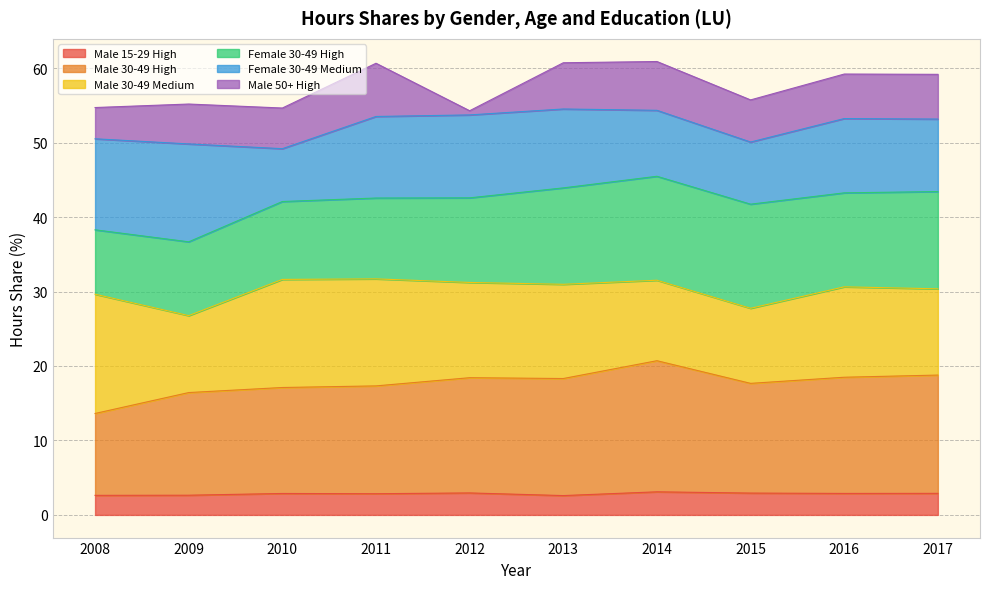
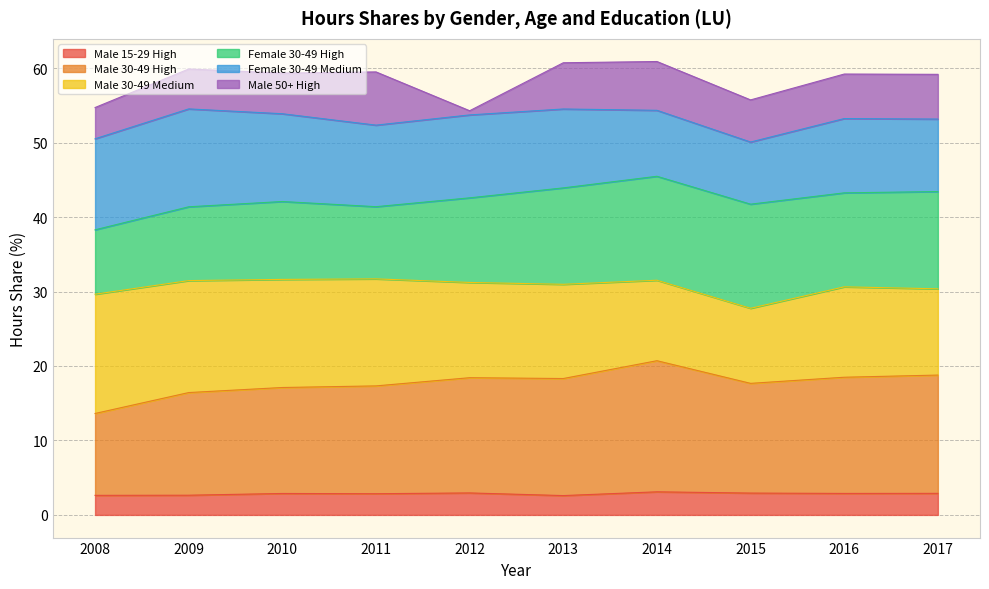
  {
    "Male 30-49 Medium": {
      "2008": 16,
-     "2009": 10,
+     "2009": 15,
      "2010": 15,
      "2011": 14,
      "2012": 13,
      "2013": 13,
      "2014": 11,
      "2015": 10,
      "2016": 12,
      "2017": 12
    },
    "Female 30-49 High": {
      "2008": 9,
      "2009": 10,
      "2010": 10,
-     "2011": 11,
+     "2011": 10,
      "2012": 11,
      "2013": 13,
      "2014": 14,
      "2015": 14,
      "2016": 13,
      "2017": 13
    },
    "Female 30-49 Medium": {
      "2008": 12,
      "2009": 13,
-     "2010": 7,
+     "2010": 12,
      "2011": 11,
      "2012": 11,
      "2013": 11,
      "2014": 9,
      "2015": 8,
      "2016": 10,
      "2017": 10
    },
    "Male 50+ High": {
      "2008": 4,
      "2011": 7,
      "2012": 1,
      "2013": 6,
      "2014": 7,
      "2015": 6,
      "2016": 6,
      "2017": 6
    }
  }
